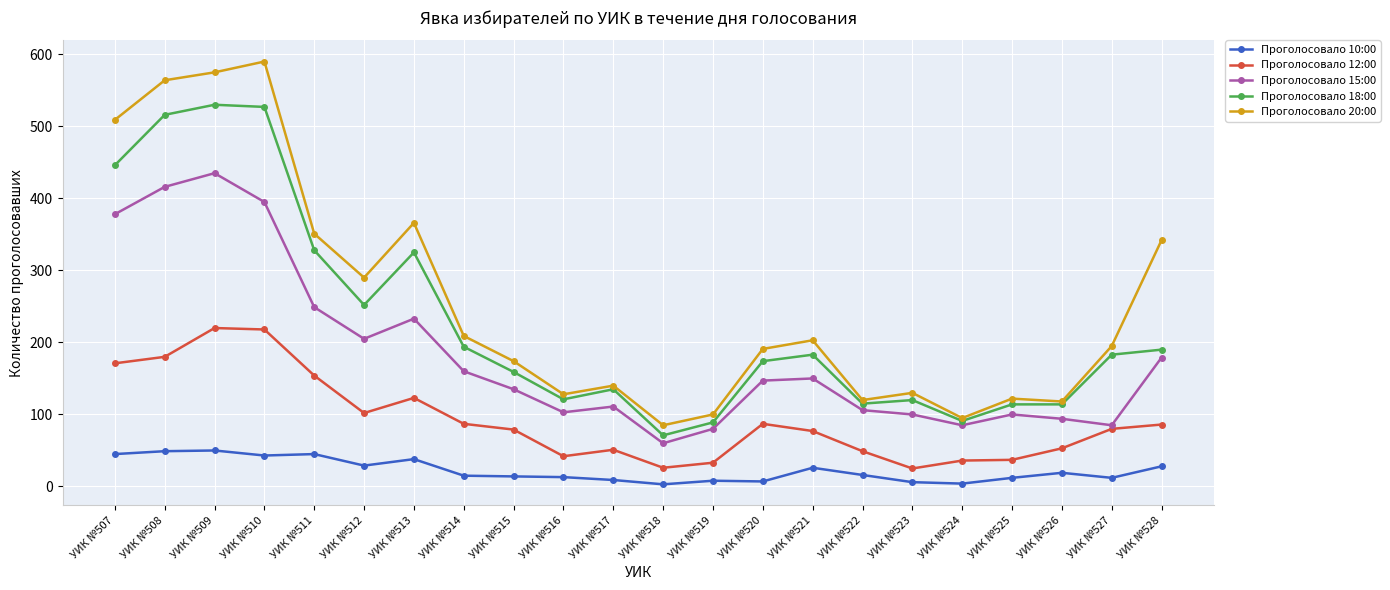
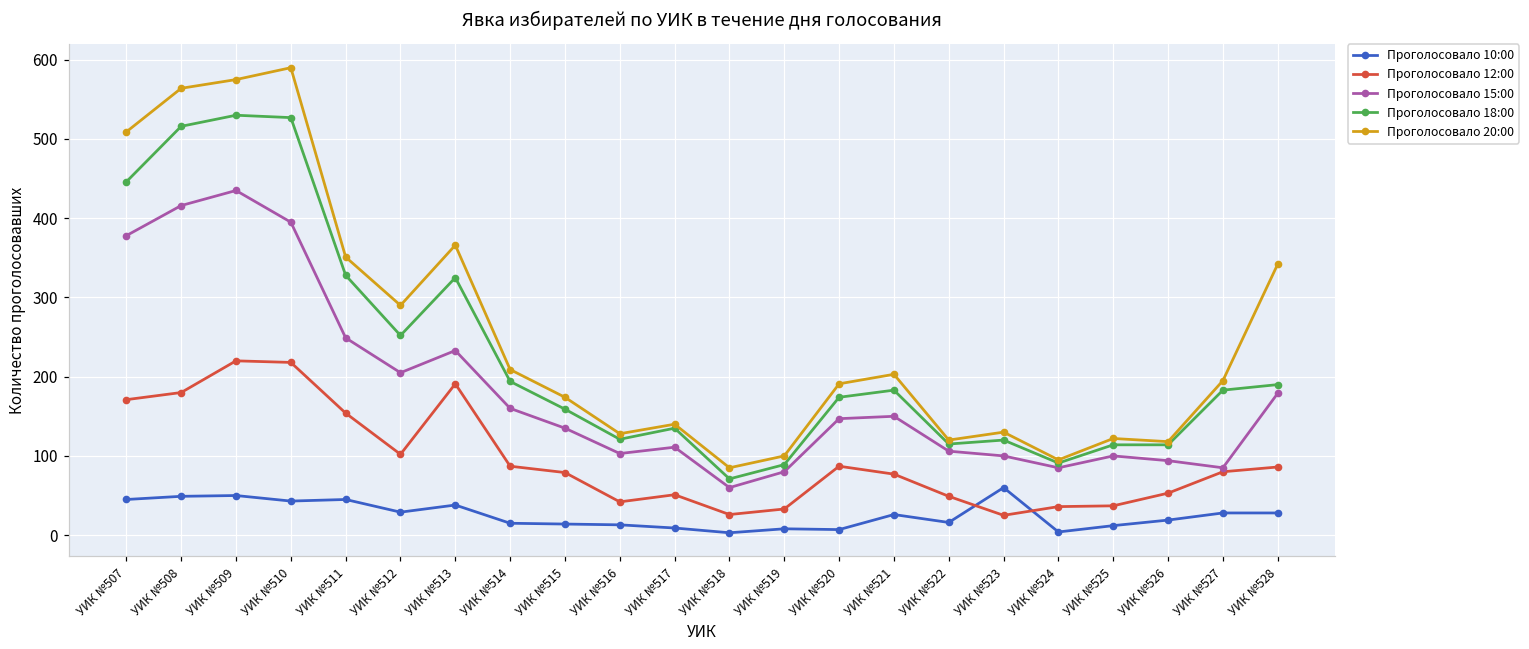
  {
    "Проголосовало 10:00": {
      "УИК №507": 50,
      "УИК №508": 50,
      "УИК №509": 50,
      "УИК №510": 40,
      "УИК №511": 50,
      "УИК №512": 30,
      "УИК №513": 40,
      "УИК №514": 20,
      "УИК №515": 10,
      "УИК №516": 10,
      "УИК №517": 10,
      "УИК №518": 0,
      "УИК №519": 10,
      "УИК №520": 10,
      "УИК №521": 30,
      "УИК №522": 20,
-     "УИК №523": 10,
+     "УИК №523": 60,
      "УИК №524": 0,
      "УИК №525": 10,
      "УИК №526": 20,
-     "УИК №527": 10,
+     "УИК №527": 30,
      "УИК №528": 30
    },
    "Проголосовало 12:00": {
      "УИК №507": 170,
      "УИК №508": 180,
      "УИК №509": 220,
      "УИК №510": 220,
      "УИК №511": 150,
      "УИК №512": 100,
-     "УИК №513": 120,
+     "УИК №513": 190,
      "УИК №514": 90,
      "УИК №515": 80,
      "УИК №516": 40,
      "УИК №517": 50,
      "УИК №518": 30,
      "УИК №519": 30,
      "УИК №520": 90,
      "УИК №521": 80,
      "УИК №522": 50,
      "УИК №523": 30,
      "УИК №524": 40,
      "УИК №525": 40,
      "УИК №526": 50,
      "УИК №527": 80,
      "УИК №528": 90
    },
    "Проголосовало 15:00": {
      "УИК №507": 380,
      "УИК №508": 420,
      "УИК №509": 440,
      "УИК №510": 400,
      "УИК №511": 250,
      "УИК №512": 210,
      "УИК №513": 230,
      "УИК №514": 160,
      "УИК №515": 140,
      "УИК №516": 100,
      "УИК №517": 110,
      "УИК №518": 60,
      "УИК №519": 80,
      "УИК №520": 150,
      "УИК №521": 150,
      "УИК №522": 110,
      "УИК №523": 100,
      "УИК №524": 90,
      "УИК №525": 100,
      "УИК №526": 90,
      "УИК №527": 90,
      "УИК №528": 180
    },
    "Проголосовало 18:00": {
      "УИК №507": 450,
      "УИК №508": 520,
      "УИК №509": 530,
      "УИК №510": 530,
      "УИК №511": 330,
      "УИК №512": 250,
      "УИК №513": 330,
      "УИК №514": 190,
      "УИК №515": 160,
      "УИК №516": 120,
      "УИК №517": 140,
      "УИК №518": 70,
      "УИК №519": 90,
      "УИК №520": 170,
      "УИК №521": 180,
      "УИК №522": 120,
      "УИК №523": 120,
      "УИК №524": 90,
      "УИК №525": 110,
      "УИК №526": 110,
      "УИК №527": 180,
      "УИК №528": 190
    },
    "Проголосовало 20:00": {
      "УИК №507": 510,
      "УИК №508": 560,
      "УИК №509": 580,
      "УИК №510": 590,
      "УИК №511": 350,
      "УИК №512": 290,
      "УИК №513": 370,
      "УИК №514": 210,
      "УИК №515": 170,
      "УИК №516": 130,
      "УИК №517": 140,
      "УИК №518": 90,
      "УИК №519": 100,
      "УИК №520": 190,
      "УИК №521": 200,
      "УИК №522": 120,
      "УИК №523": 130,
      "УИК №524": 100,
      "УИК №525": 120,
      "УИК №526": 120,
      "УИК №527": 200,
      "УИК №528": 340
    }
  }
